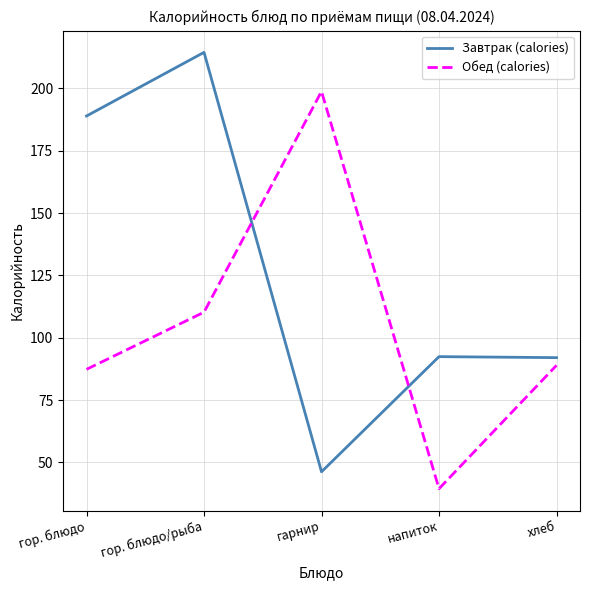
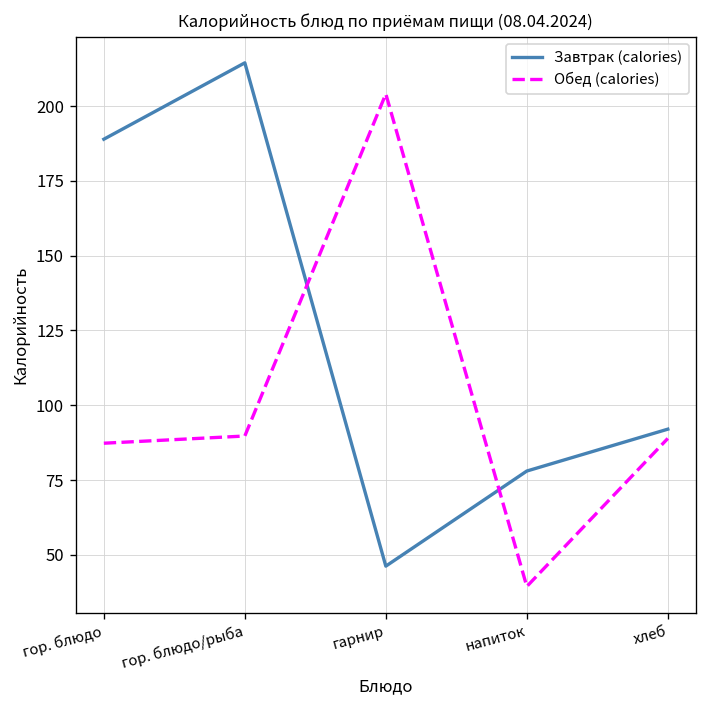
  {
    "Завтрак (calories)": {
      "гор. блюдо": 189,
      "гор. блюдо/рыба": 214,
      "гарнир": 46,
-     "напиток": 92,
+     "напиток": 78,
      "хлеб": 92
    },
    "Обед (calories)": {
      "гор. блюдо": 87,
-     "гор. блюдо/рыба": 110,
-     "гарнир": 199,
+     "гор. блюдо/рыба": 90,
+     "гарнир": 204,
      "напиток": 39,
      "хлеб": 89
    }
  }
